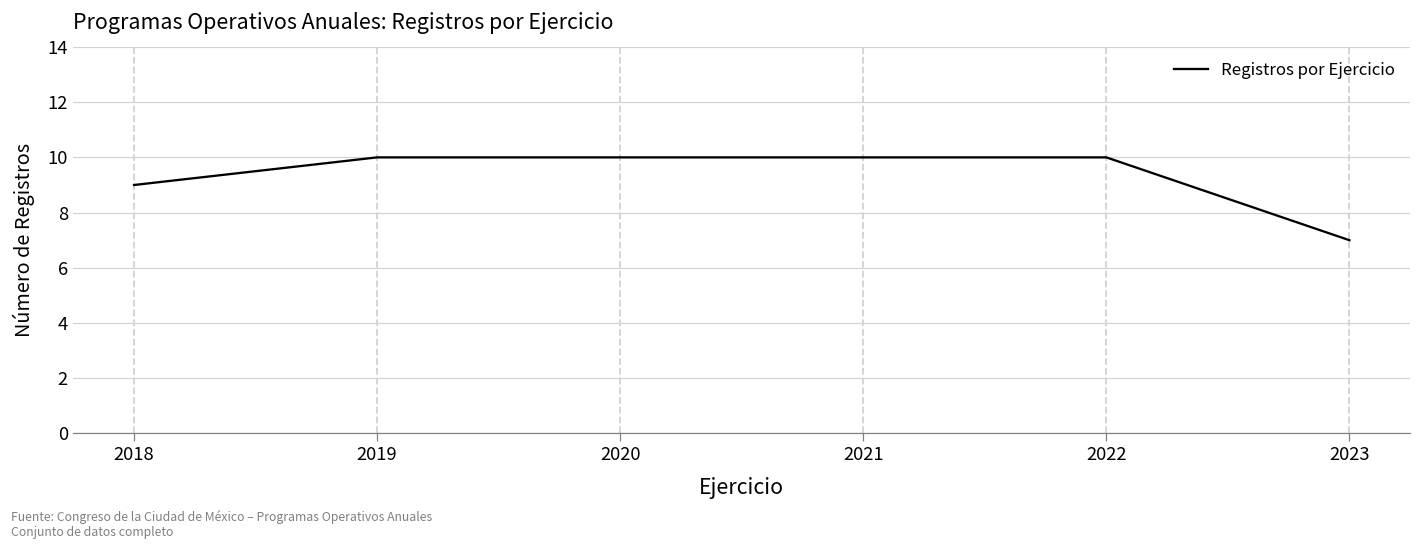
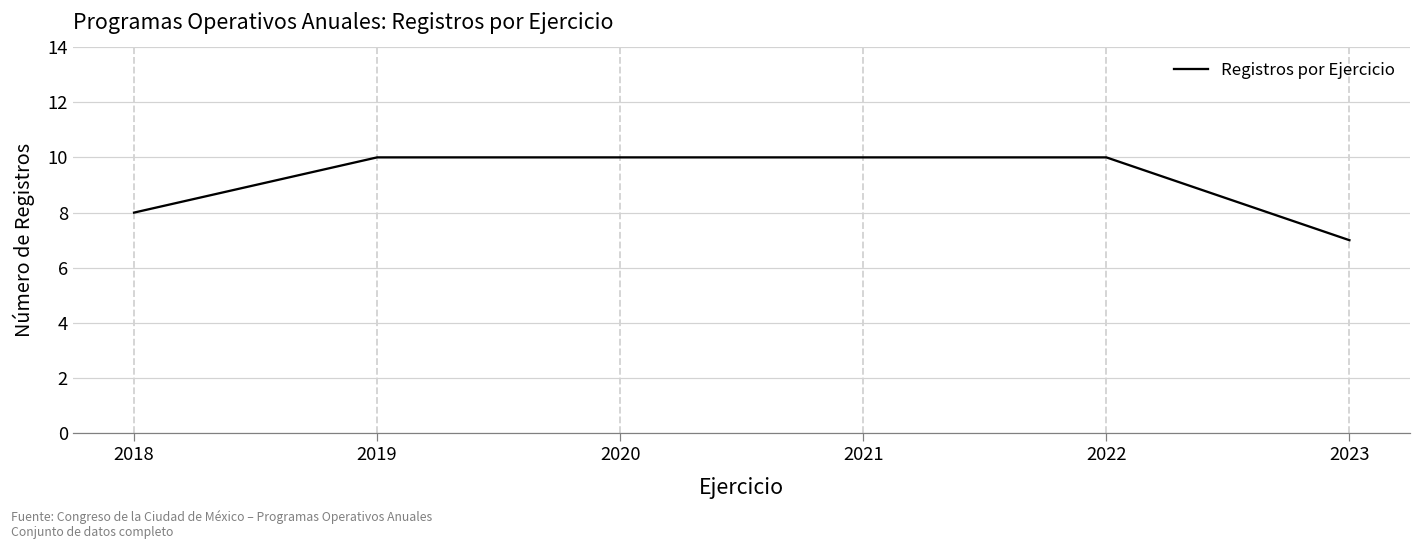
  {
-   "2018": 9,
+   "2018": 8,
    "2019": 10,
    "2020": 10,
    "2021": 10,
    "2022": 10,
    "2023": 7
  }
